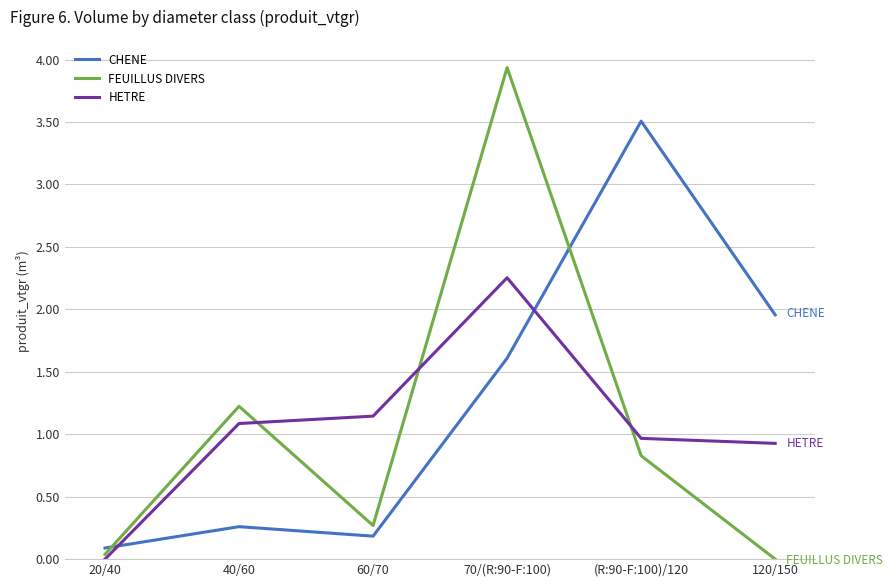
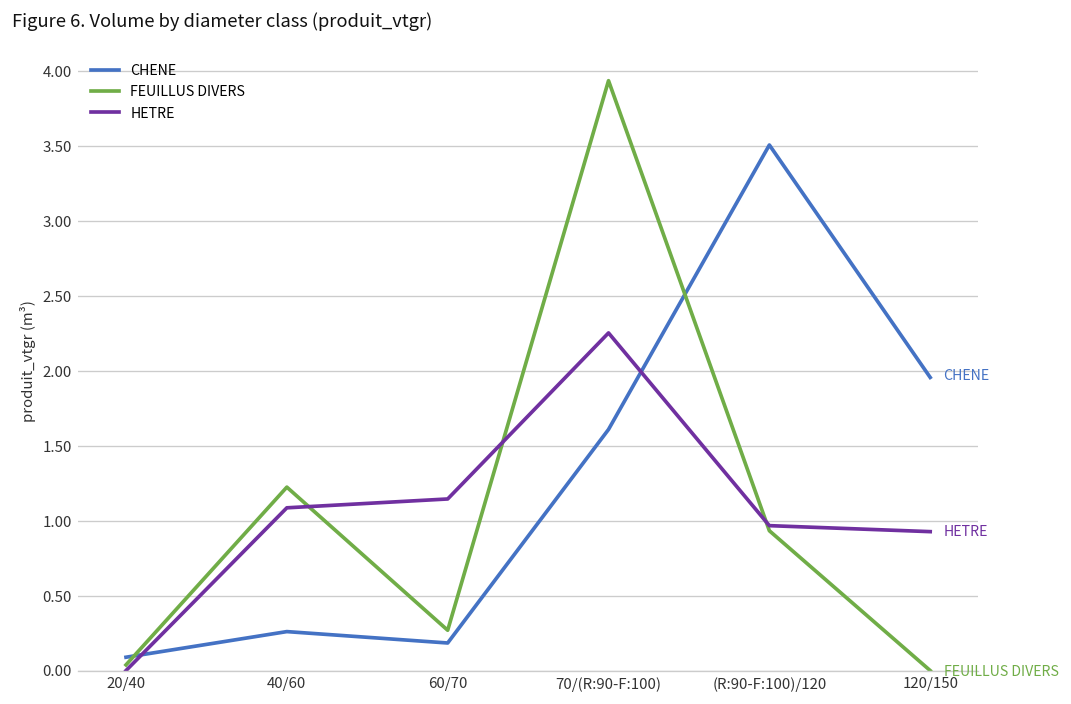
  {
    "CHENE": {
      "20/40": 0.09,
      "40/60": 0.26,
      "60/70": 0.18,
      "70/(R:90-F:100)": 1.61,
      "(R:90-F:100)/120": 3.51,
      "120/150": 1.96
    },
    "FEUILLUS DIVERS": {
      "20/40": 0.04,
      "40/60": 1.22,
      "60/70": 0.27,
      "70/(R:90-F:100)": 3.94,
-     "(R:90-F:100)/120": 0.83,
+     "(R:90-F:100)/120": 0.93,
      "120/150": 0.00
    },
    "HETRE": {
      "20/40": 0.00,
      "40/60": 1.09,
      "60/70": 1.15,
      "70/(R:90-F:100)": 2.25,
      "(R:90-F:100)/120": 0.97,
      "120/150": 0.93
    }
  }
